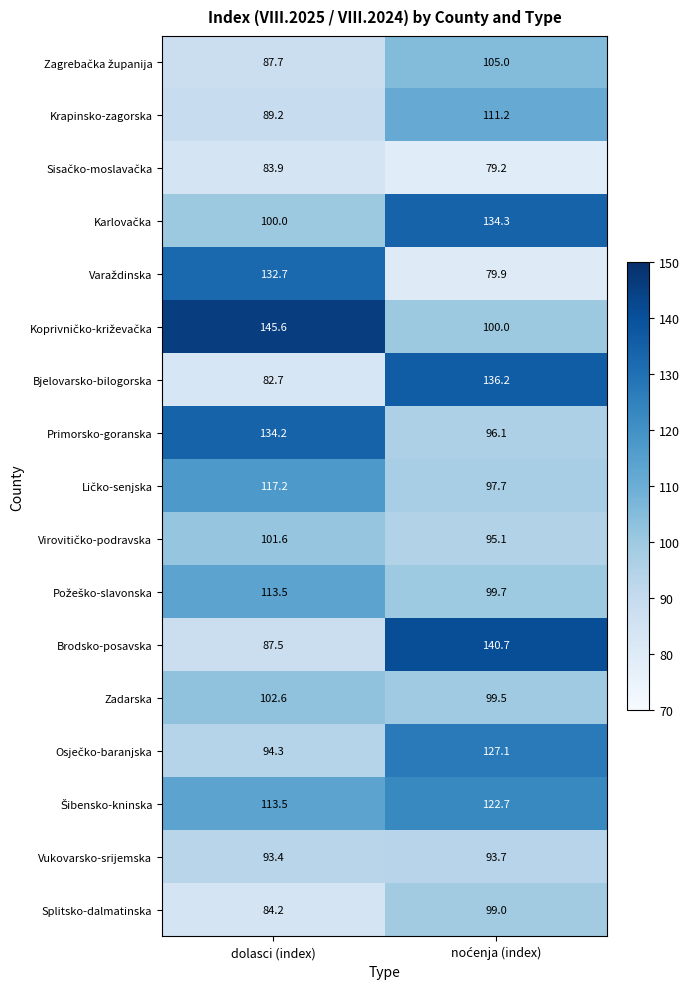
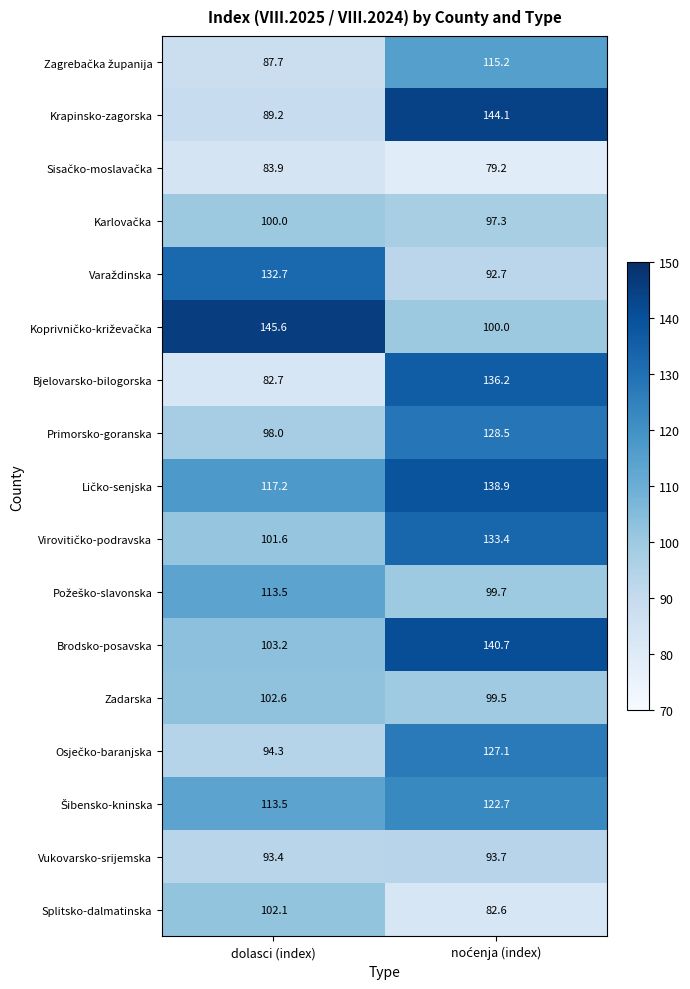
  {
    "Zagrebačka županija": {
      "dolasci (index)": 87.7,
-     "noćenja (index)": 105.0
+     "noćenja (index)": 115.2
    },
    "Krapinsko-zagorska": {
      "dolasci (index)": 89.2,
-     "noćenja (index)": 111.2
+     "noćenja (index)": 144.1
    },
    "Sisačko-moslavačka": {
      "dolasci (index)": 83.9,
      "noćenja (index)": 79.2
    },
    "Karlovačka": {
      "dolasci (index)": 100.0,
-     "noćenja (index)": 134.3
+     "noćenja (index)": 97.3
    },
    "Varaždinska": {
      "dolasci (index)": 132.7,
-     "noćenja (index)": 79.9
+     "noćenja (index)": 92.7
    },
    "Koprivničko-križevačka": {
      "dolasci (index)": 145.6,
      "noćenja (index)": 100.0
    },
    "Bjelovarsko-bilogorska": {
      "dolasci (index)": 82.7,
      "noćenja (index)": 136.2
    },
    "Primorsko-goranska": {
-     "dolasci (index)": 134.2,
-     "noćenja (index)": 96.1
+     "dolasci (index)": 98.0,
+     "noćenja (index)": 128.5
    },
    "Ličko-senjska": {
      "dolasci (index)": 117.2,
-     "noćenja (index)": 97.7
+     "noćenja (index)": 138.9
    },
    "Virovitičko-podravska": {
      "dolasci (index)": 101.6,
-     "noćenja (index)": 95.1
+     "noćenja (index)": 133.4
    },
    "Požeško-slavonska": {
      "dolasci (index)": 113.5,
      "noćenja (index)": 99.7
    },
    "Brodsko-posavska": {
-     "dolasci (index)": 87.5,
+     "dolasci (index)": 103.2,
      "noćenja (index)": 140.7
    },
    "Zadarska": {
      "dolasci (index)": 102.6,
      "noćenja (index)": 99.5
    },
    "Osječko-baranjska": {
      "dolasci (index)": 94.3,
      "noćenja (index)": 127.1
    },
    "Šibensko-kninska": {
      "dolasci (index)": 113.5,
      "noćenja (index)": 122.7
    },
    "Vukovarsko-srijemska": {
      "dolasci (index)": 93.4,
      "noćenja (index)": 93.7
    },
    "Splitsko-dalmatinska": {
-     "dolasci (index)": 84.2,
-     "noćenja (index)": 99.0
+     "dolasci (index)": 102.1,
+     "noćenja (index)": 82.6
    }
  }
